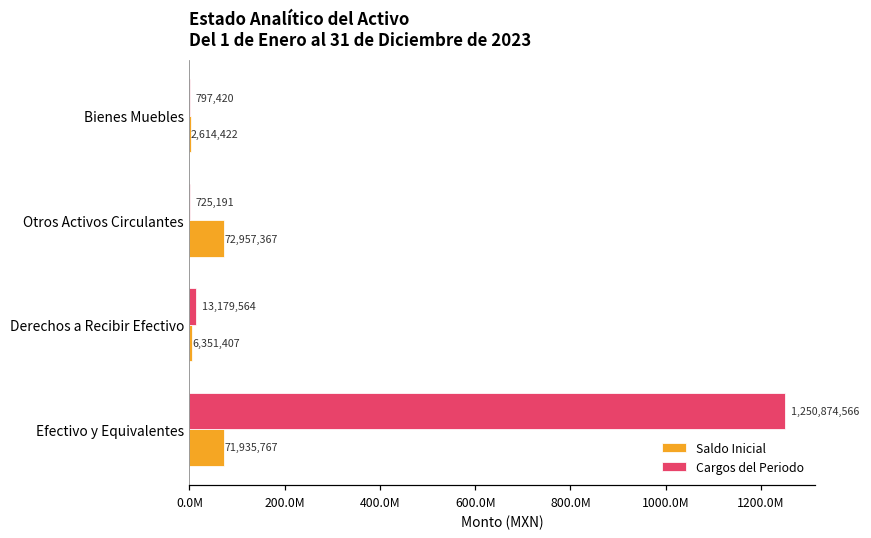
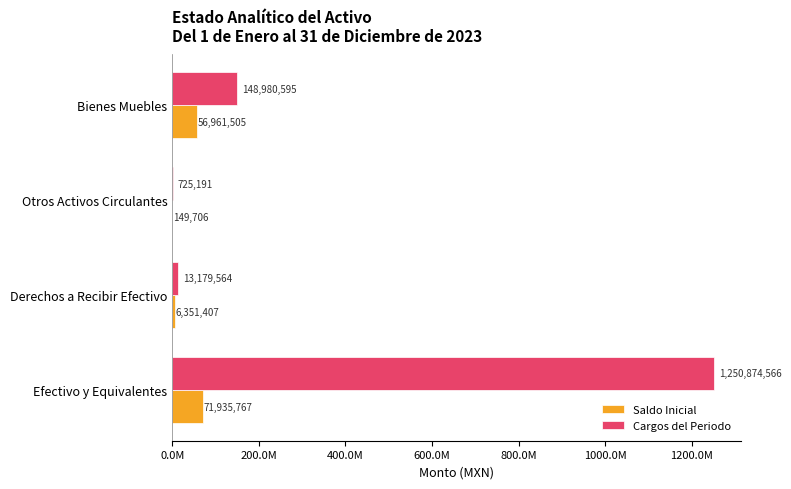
  {
    "Saldo Inicial": {
-     "Bienes Muebles": "2,614,422",
-     "Otros Activos Circulantes": "72,957,367",
+     "Bienes Muebles": "56,961,505",
+     "Otros Activos Circulantes": "149,706",
      "Derechos a Recibir Efectivo": "6,351,407",
      "Efectivo y Equivalentes": "71,935,767"
    },
    "Cargos del Periodo": {
-     "Bienes Muebles": "797,420",
+     "Bienes Muebles": "148,980,595",
      "Otros Activos Circulantes": "725,191",
      "Derechos a Recibir Efectivo": "13,179,564",
      "Efectivo y Equivalentes": "1,250,874,566"
    }
  }
